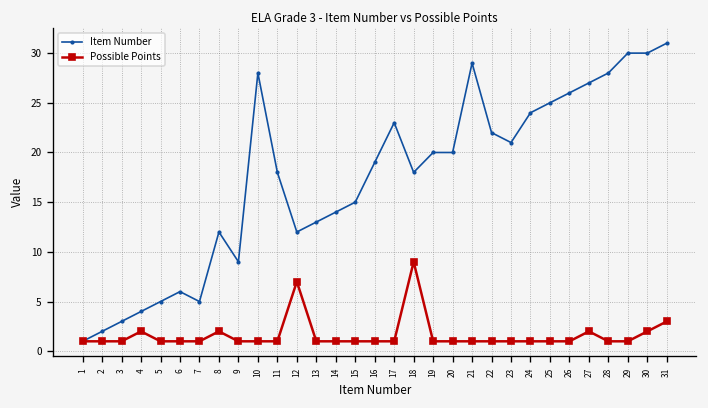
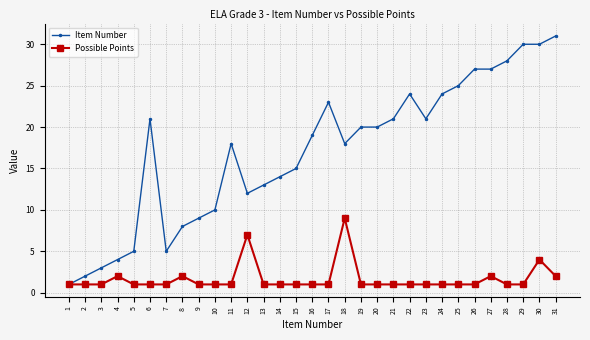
  {
    "Item Number": {
      "2": 2,
      "3": 3,
      "4": 4,
      "5": 5,
-     "6": 6,
+     "6": 21,
      "7": 5,
-     "8": 12,
+     "8": 8,
      "9": 9,
-     "10": 28,
+     "10": 10,
      "11": 18,
      "12": 12,
      "13": 13,
      "14": 14,
      "15": 15,
      "16": 19,
      "17": 23,
      "18": 18,
      "19": 20,
      "20": 20,
-     "21": 29,
-     "22": 22,
+     "21": 21,
+     "22": 24,
      "23": 21,
      "24": 24,
      "25": 25,
-     "26": 26,
+     "26": 27,
      "27": 27,
      "28": 28,
      "29": 30,
      "30": 30,
      "31": 31
    },
    "Possible Points": {
      "2": 1,
      "3": 1,
      "4": 2,
      "5": 1,
      "6": 1,
      "7": 1,
      "8": 2,
      "9": 1,
      "10": 1,
      "11": 1,
      "12": 7,
      "13": 1,
      "14": 1,
      "15": 1,
      "16": 1,
      "17": 1,
      "18": 9,
      "19": 1,
      "20": 1,
      "21": 1,
      "22": 1,
      "23": 1,
      "24": 1,
      "25": 1,
      "26": 1,
      "27": 2,
      "28": 1,
      "29": 1,
-     "30": 2,
-     "31": 3
+     "30": 4,
+     "31": 2
    }
  }
